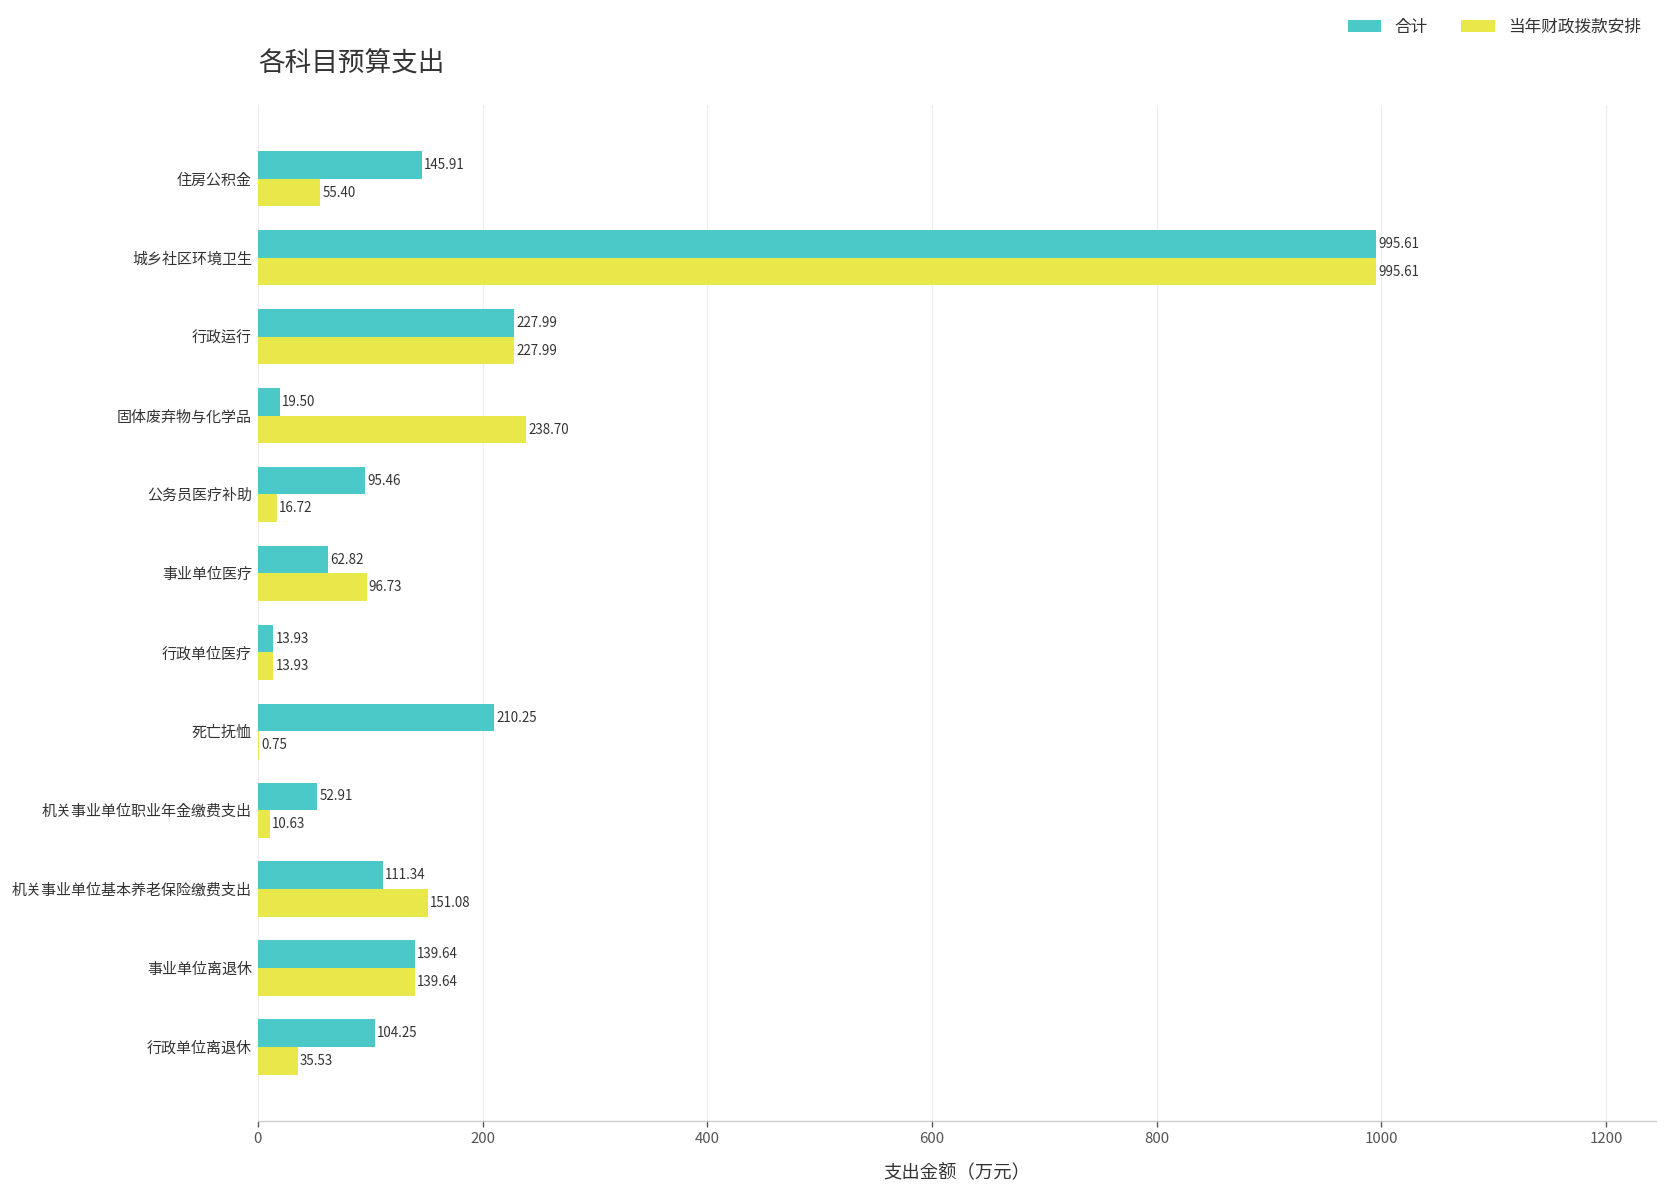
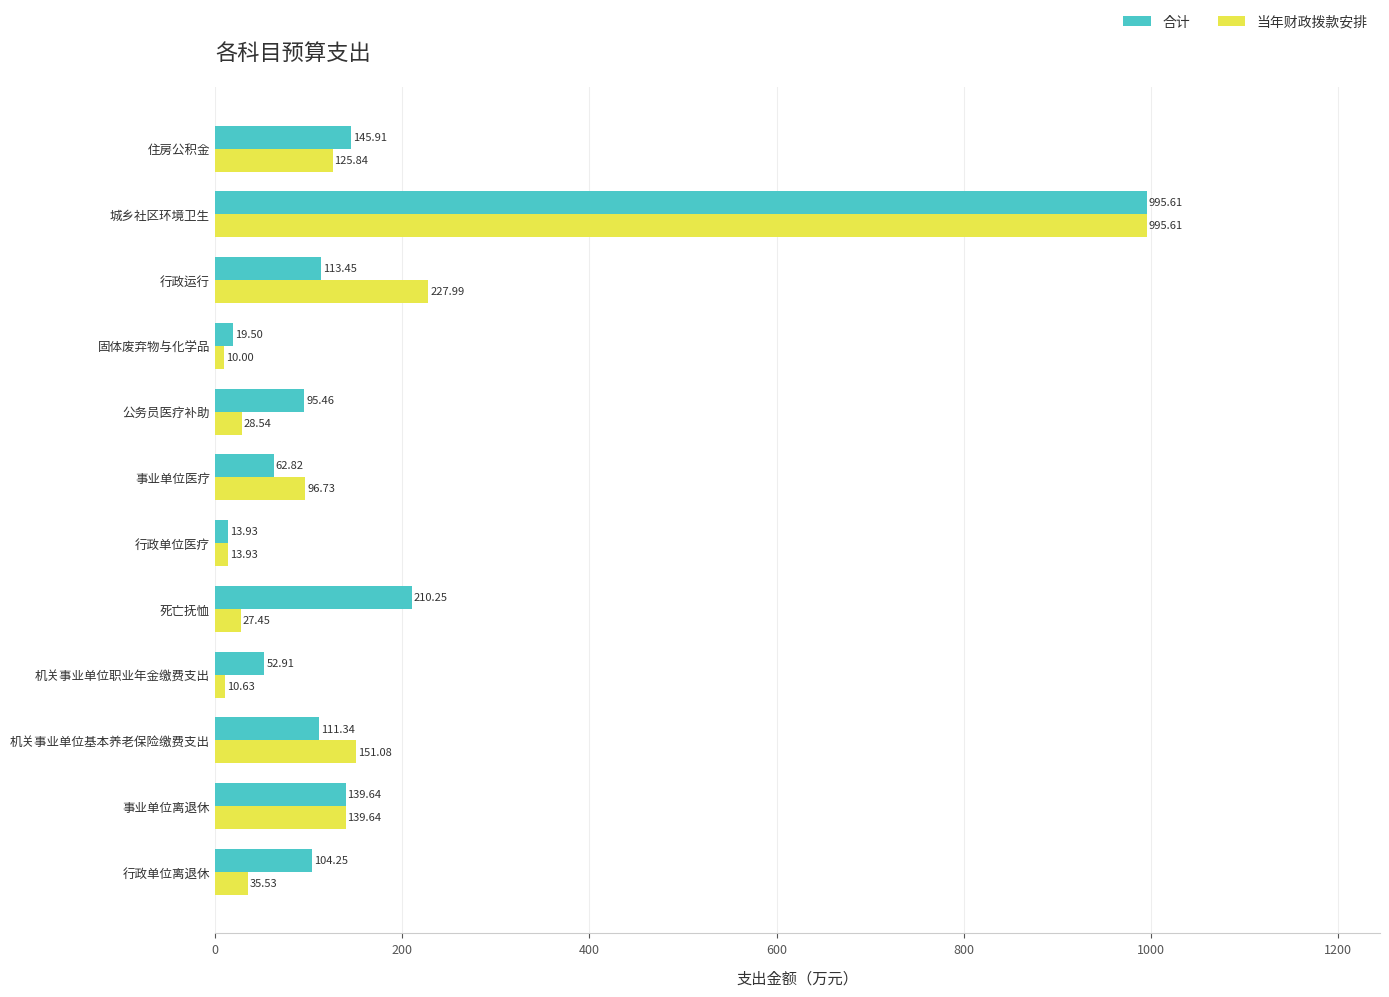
  {
    "合计": {
      "住房公积金": 145.91,
      "城乡社区环境卫生": 995.61,
-     "行政运行": 227.99,
+     "行政运行": 113.45,
      "固体废弃物与化学品": 19.50,
      "公务员医疗补助": 95.46,
      "事业单位医疗": 62.82,
      "行政单位医疗": 13.93,
      "死亡抚恤": 210.25,
      "机关事业单位职业年金缴费支出": 52.91,
      "机关事业单位基本养老保险缴费支出": 111.34,
      "事业单位离退休": 139.64,
      "行政单位离退休": 104.25
    },
    "当年财政拨款安排": {
-     "住房公积金": 55.40,
+     "住房公积金": 125.84,
      "城乡社区环境卫生": 995.61,
      "行政运行": 227.99,
-     "固体废弃物与化学品": 238.70,
-     "公务员医疗补助": 16.72,
+     "固体废弃物与化学品": 10.00,
+     "公务员医疗补助": 28.54,
      "事业单位医疗": 96.73,
      "行政单位医疗": 13.93,
-     "死亡抚恤": 0.75,
+     "死亡抚恤": 27.45,
      "机关事业单位职业年金缴费支出": 10.63,
      "机关事业单位基本养老保险缴费支出": 151.08,
      "事业单位离退休": 139.64,
      "行政单位离退休": 35.53
    }
  }
